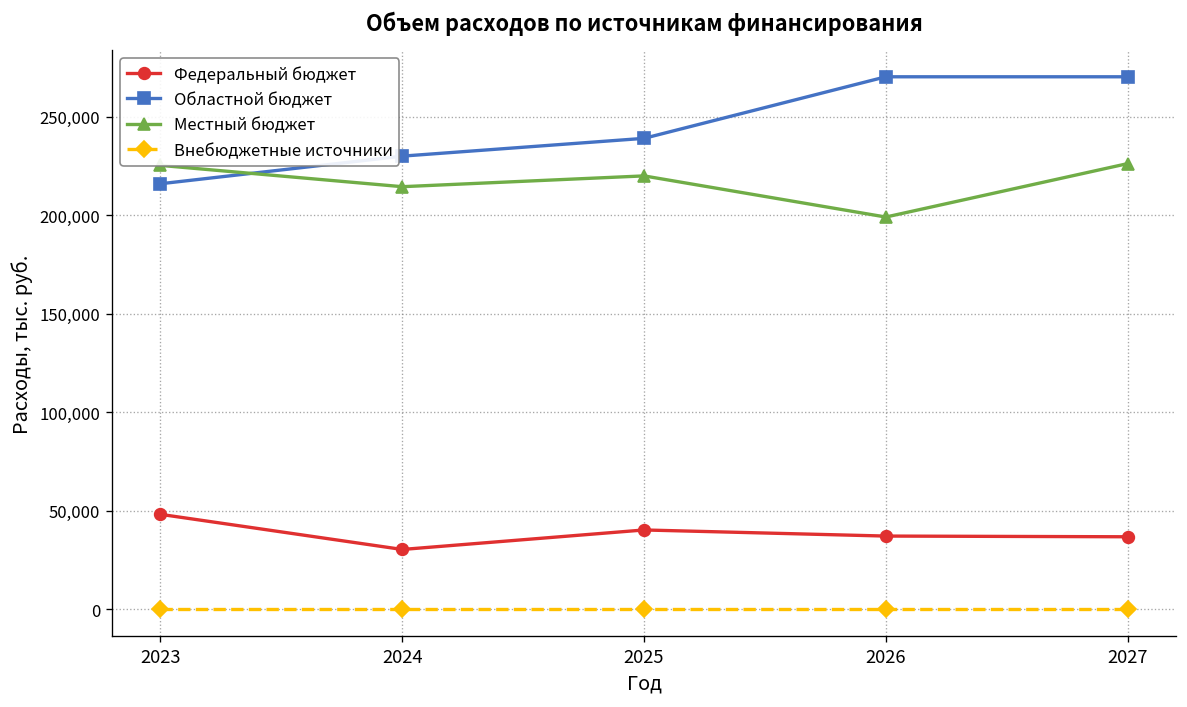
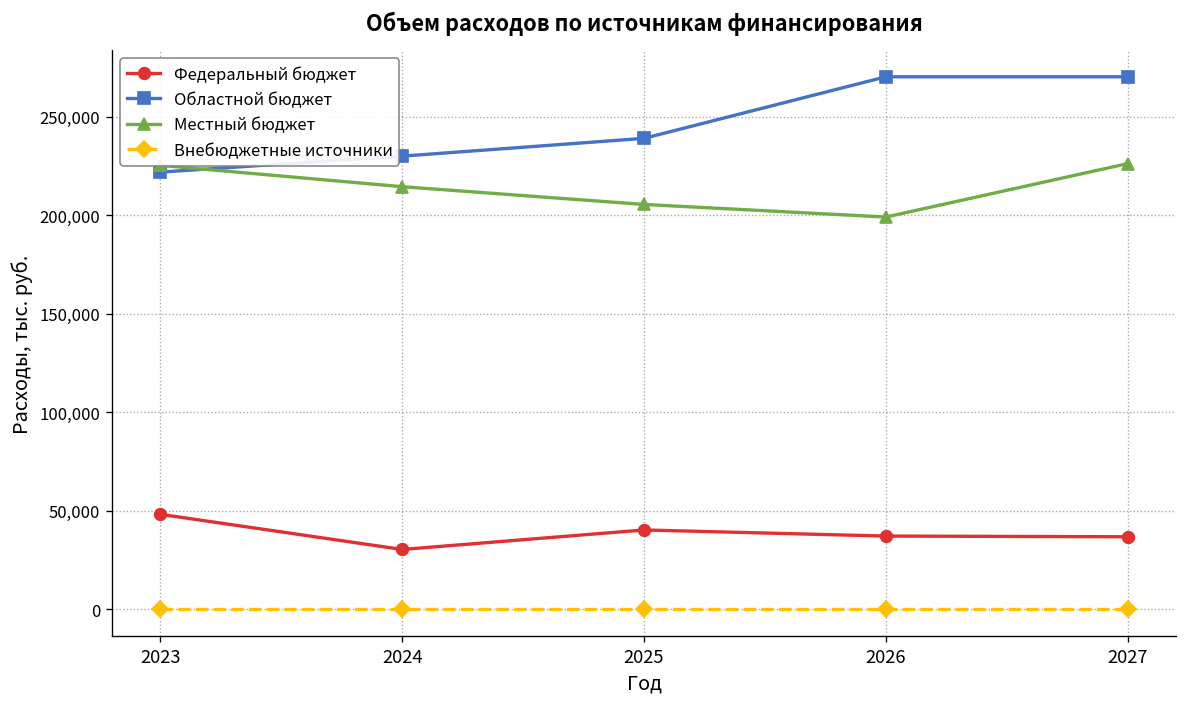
  {
    "Федеральный бюджет": {
      "2023": "48,000",
      "2024": "30,000",
      "2025": "40,000",
      "2026": "37,000",
      "2027": "37,000"
    },
    "Областной бюджет": {
-     "2023": "216,000",
+     "2023": "222,000",
      "2024": "230,000",
      "2025": "239,000",
      "2026": "270,000",
      "2027": "270,000"
    },
    "Местный бюджет": {
      "2024": "215,000",
-     "2025": "220,000",
+     "2025": "206,000",
      "2026": "199,000",
      "2027": "226,000"
    },
    "Внебюджетные источники": {
      "2023": "0",
      "2024": "0",
      "2025": "0",
      "2026": "0",
      "2027": "0"
    }
  }
